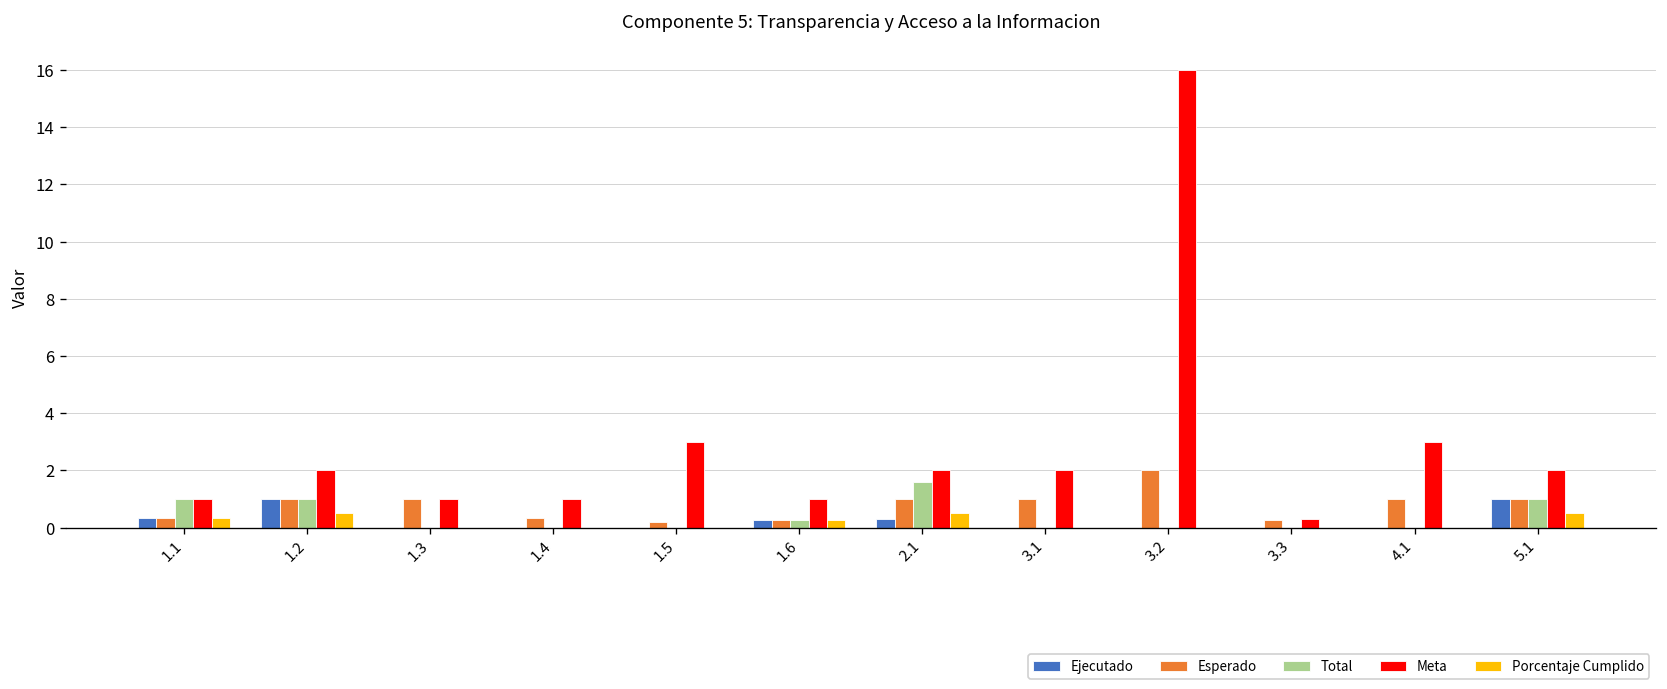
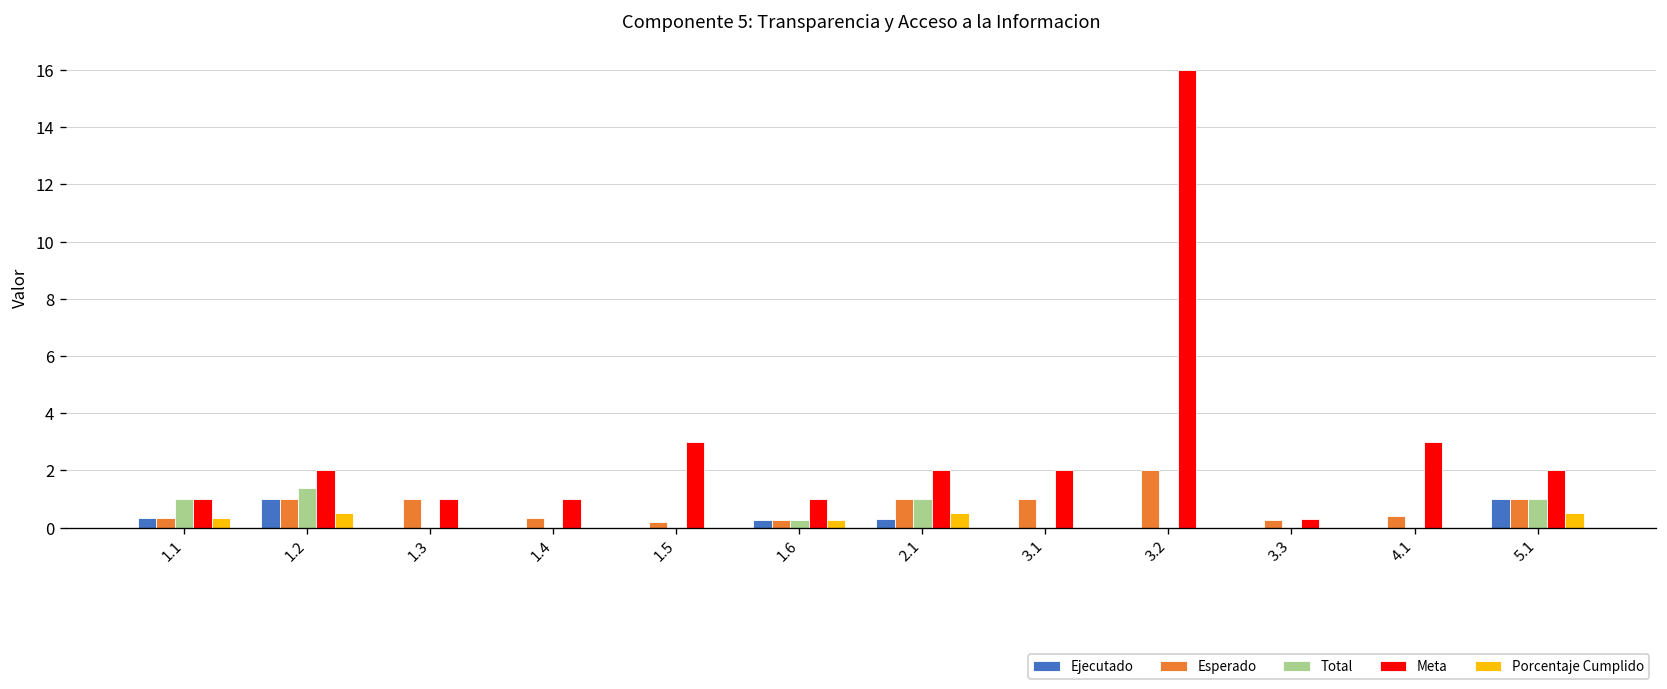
  {
    "Ejecutado": {
      "1.1": 0.3,
      "1.2": 1.0,
      "1.3": 0.0,
      "1.4": 0.0,
      "1.5": 0.0,
      "1.6": 0.3,
      "2.1": 0.3,
      "3.1": 0.0,
      "3.2": 0.0,
      "3.3": 0.0,
      "4.1": 0.0,
      "5.1": 1.0
    },
    "Esperado": {
      "1.1": 0.3,
      "1.2": 1.0,
      "1.3": 1.0,
      "1.4": 0.3,
      "1.5": 0.2,
      "1.6": 0.3,
      "2.1": 1.0,
      "3.1": 1.0,
      "3.2": 2.0,
      "3.3": 0.3,
-     "4.1": 1.0,
+     "4.1": 0.4,
      "5.1": 1.0
    },
    "Total": {
      "1.1": 1.0,
-     "1.2": 1.0,
+     "1.2": 1.4,
      "1.3": 0.0,
      "1.4": 0.0,
      "1.5": 0.0,
      "1.6": 0.3,
-     "2.1": 1.6,
+     "2.1": 1.0,
      "3.1": 0.0,
      "3.2": 0.0,
      "3.3": 0.0,
      "4.1": 0.0,
      "5.1": 1.0
    },
    "Meta": {
      "1.1": 1.0,
      "1.2": 2.0,
      "1.3": 1.0,
      "1.4": 1.0,
      "1.5": 3.0,
      "1.6": 1.0,
      "2.1": 2.0,
      "3.1": 2.0,
      "3.2": 16.0,
      "3.3": 0.3,
      "4.1": 3.0,
      "5.1": 2.0
    },
    "Porcentaje Cumplido": {
      "1.1": 0.3,
      "1.2": 0.5,
      "1.3": 0.0,
      "1.4": 0.0,
      "1.5": 0.0,
      "1.6": 0.3,
      "2.1": 0.5,
      "3.1": 0.0,
      "3.2": 0.0,
      "3.3": 0.0,
      "4.1": 0.0,
      "5.1": 0.5
    }
  }
